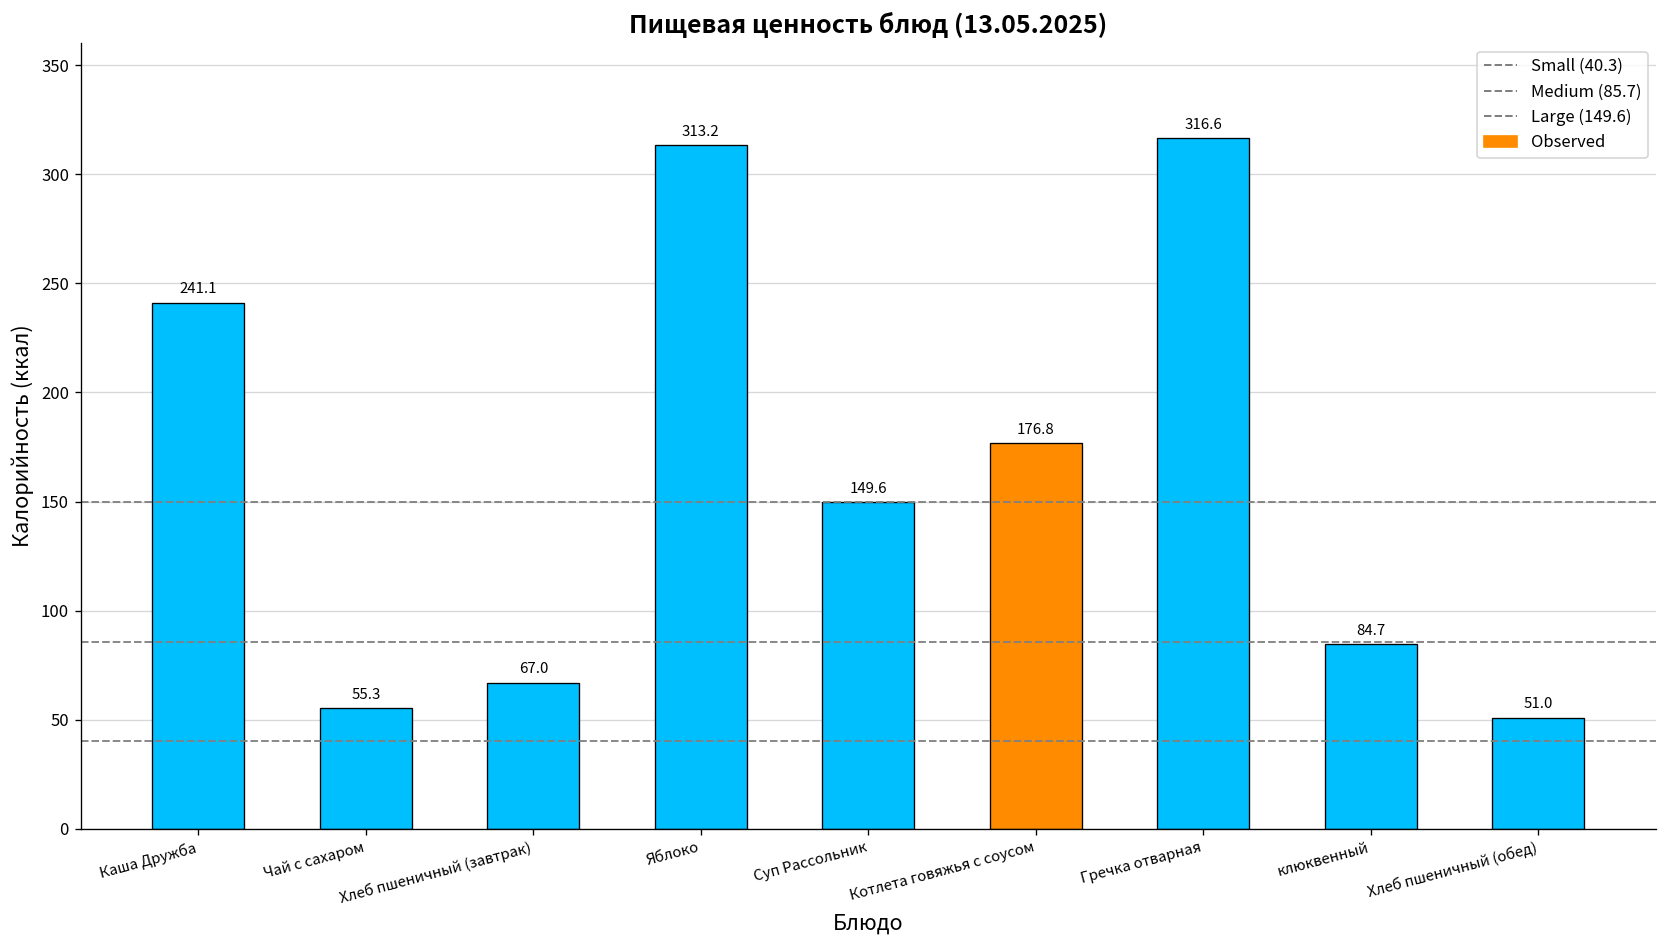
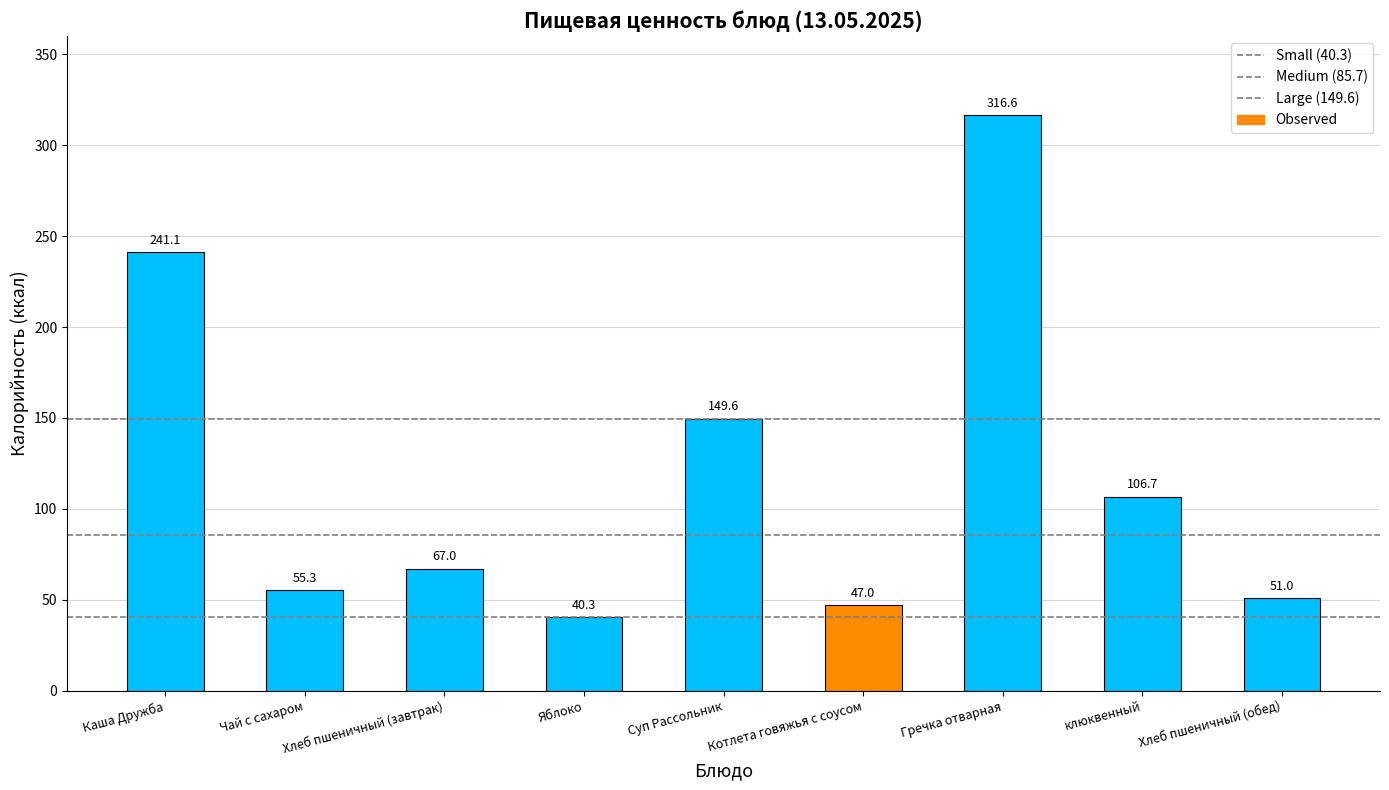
  {
    "Каша Дружба": 241.1,
    "Чай с сахаром": 55.3,
    "Хлеб пшеничный (завтрак)": 67.0,
-   "Яблоко": 313.2,
+   "Яблоко": 40.3,
    "Суп Рассольник": 149.6,
-   "Котлета говяжья с соусом": 176.8,
+   "Котлета говяжья с соусом": 47.0,
    "Гречка отварная": 316.6,
-   "клюквенный": 84.7,
+   "клюквенный": 106.7,
    "Хлеб пшеничный (обед)": 51.0
  }
